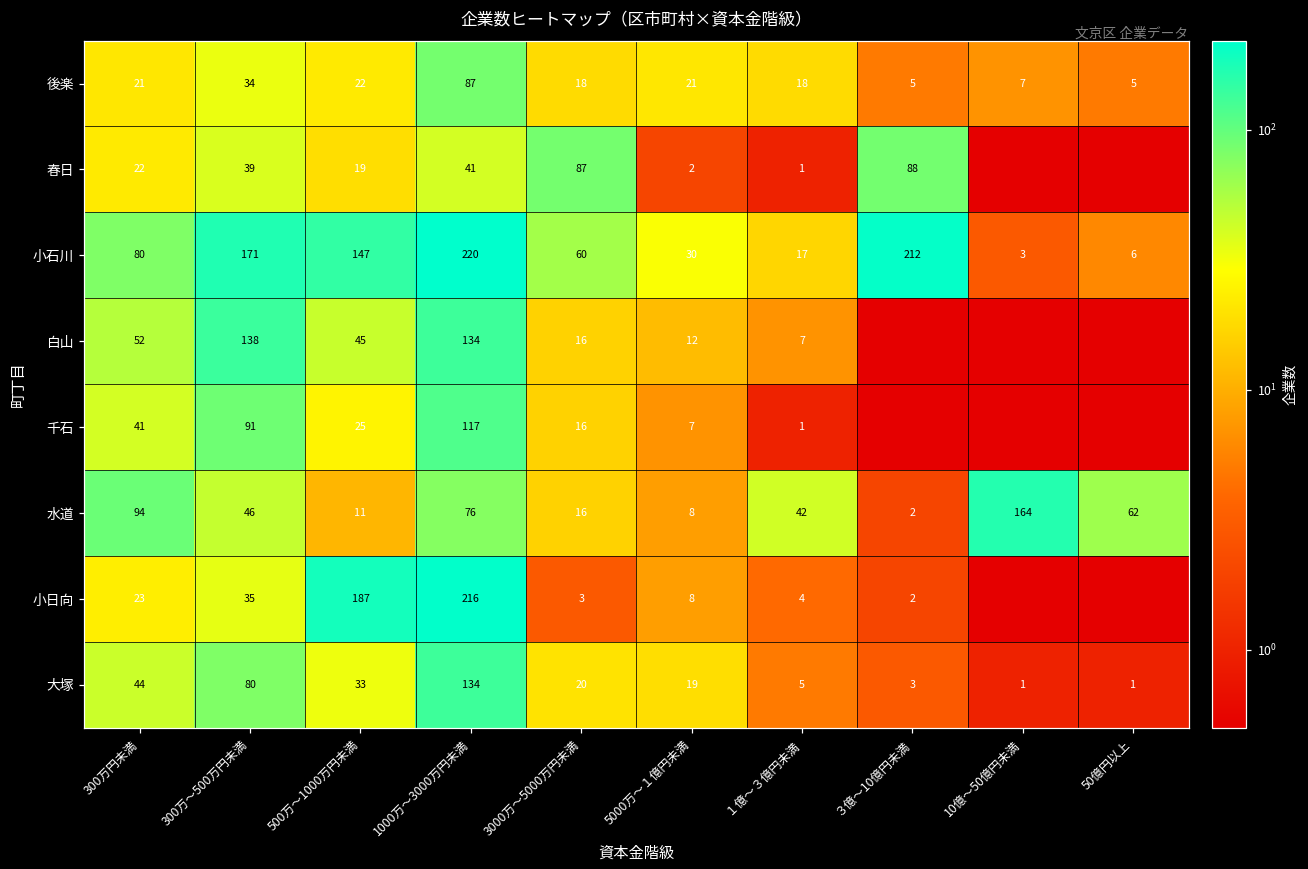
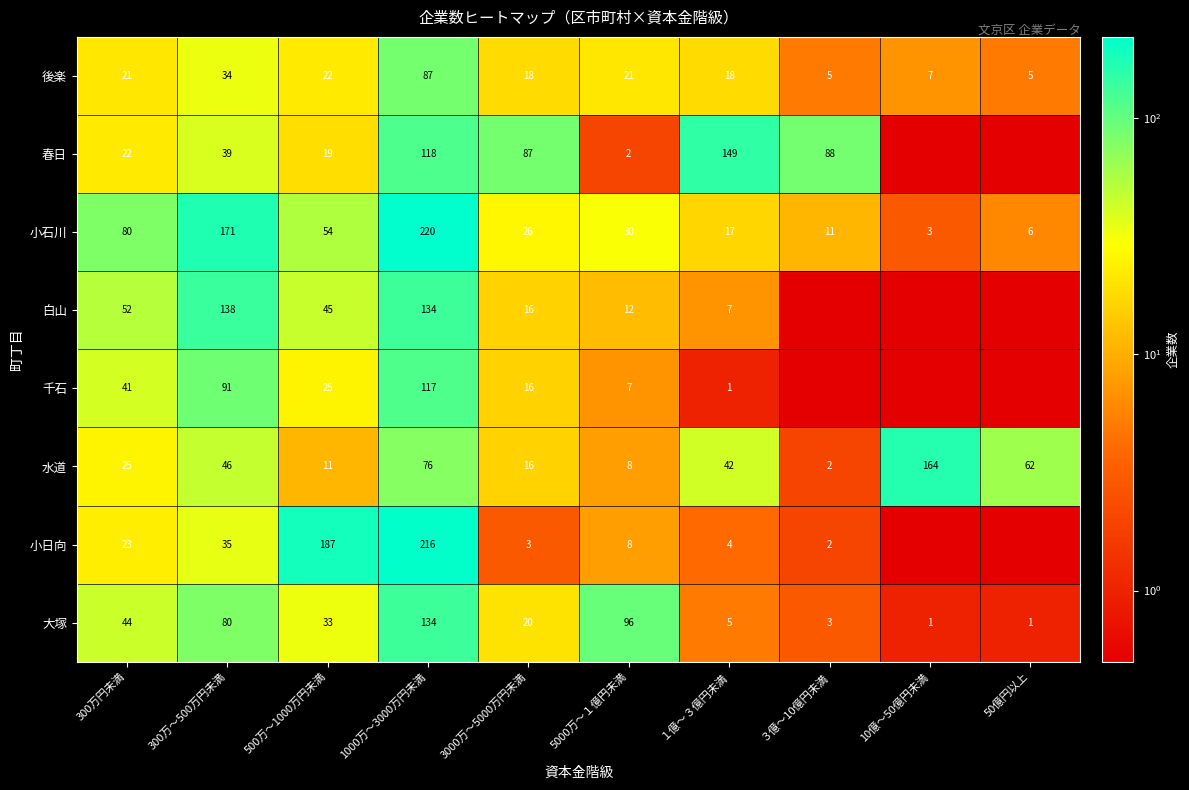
  {
    "後楽": {
      "300万円未満": 21,
      "300万～500万円未満": 34,
      "500万～1000万円未満": 22,
      "1000万～3000万円未満": 87,
      "3000万～5000万円未満": 18,
      "5000万～１億円未満": 21,
      "１億～３億円未満": 18,
      "３億～10億円未満": 5,
      "10億～50億円未満": 7,
      "50億円以上": 5
    },
    "春日": {
      "300万円未満": 22,
      "300万～500万円未満": 39,
      "500万～1000万円未満": 19,
-     "1000万～3000万円未満": 41,
+     "1000万～3000万円未満": 118,
      "3000万～5000万円未満": 87,
      "5000万～１億円未満": 2,
-     "１億～３億円未満": 1,
+     "１億～３億円未満": 149,
      "３億～10億円未満": 88
    },
    "小石川": {
      "300万円未満": 80,
      "300万～500万円未満": 171,
-     "500万～1000万円未満": 147,
+     "500万～1000万円未満": 54,
      "1000万～3000万円未満": 220,
-     "3000万～5000万円未満": 60,
+     "3000万～5000万円未満": 26,
      "5000万～１億円未満": 30,
      "１億～３億円未満": 17,
-     "３億～10億円未満": 212,
+     "３億～10億円未満": 11,
      "10億～50億円未満": 3,
      "50億円以上": 6
    },
    "白山": {
      "300万円未満": 52,
      "300万～500万円未満": 138,
      "500万～1000万円未満": 45,
      "1000万～3000万円未満": 134,
      "3000万～5000万円未満": 16,
      "5000万～１億円未満": 12,
      "１億～３億円未満": 7
    },
    "千石": {
      "300万円未満": 41,
      "300万～500万円未満": 91,
      "500万～1000万円未満": 25,
      "1000万～3000万円未満": 117,
      "3000万～5000万円未満": 16,
      "5000万～１億円未満": 7,
      "１億～３億円未満": 1
    },
    "水道": {
-     "300万円未満": 94,
+     "300万円未満": 25,
      "300万～500万円未満": 46,
      "500万～1000万円未満": 11,
      "1000万～3000万円未満": 76,
      "3000万～5000万円未満": 16,
      "5000万～１億円未満": 8,
      "１億～３億円未満": 42,
      "３億～10億円未満": 2,
      "10億～50億円未満": 164,
      "50億円以上": 62
    },
    "小日向": {
      "300万円未満": 23,
      "300万～500万円未満": 35,
      "500万～1000万円未満": 187,
      "1000万～3000万円未満": 216,
      "3000万～5000万円未満": 3,
      "5000万～１億円未満": 8,
      "１億～３億円未満": 4,
      "３億～10億円未満": 2
    },
    "大塚": {
      "300万円未満": 44,
      "300万～500万円未満": 80,
      "500万～1000万円未満": 33,
      "1000万～3000万円未満": 134,
      "3000万～5000万円未満": 20,
-     "5000万～１億円未満": 19,
+     "5000万～１億円未満": 96,
      "１億～３億円未満": 5,
      "３億～10億円未満": 3,
      "10億～50億円未満": 1,
      "50億円以上": 1
    }
  }
